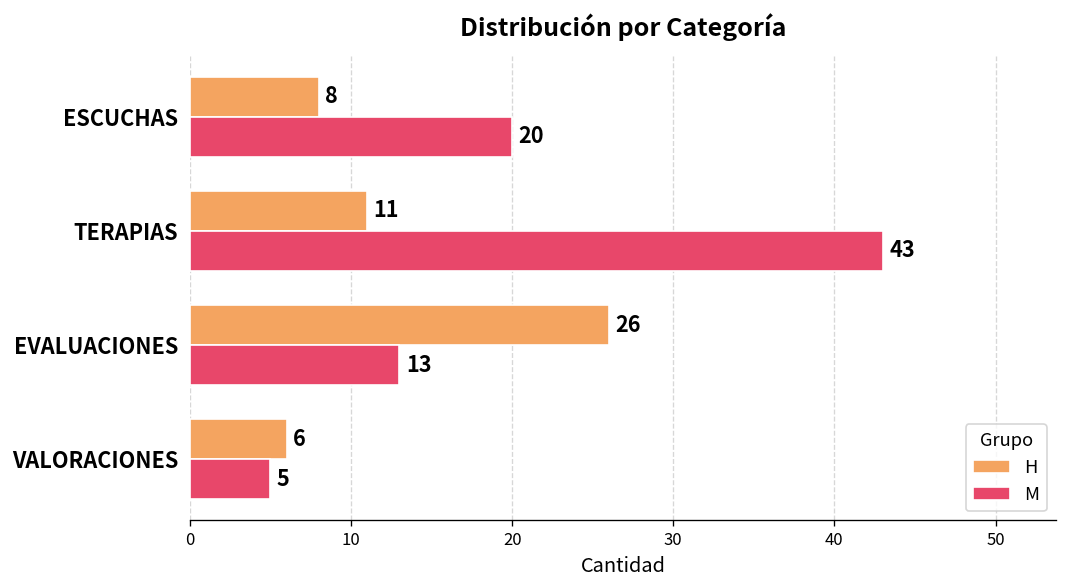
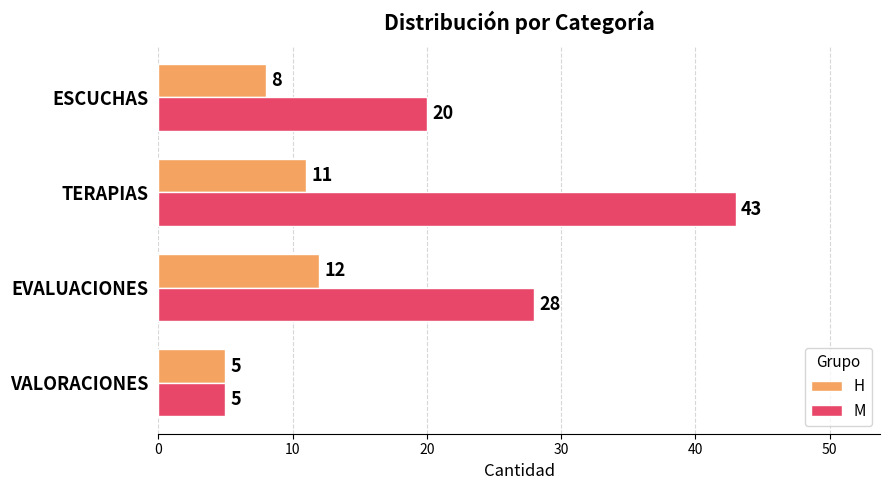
  {
    "H": {
      "ESCUCHAS": 8,
      "TERAPIAS": 11,
-     "EVALUACIONES": 26,
-     "VALORACIONES": 6
+     "EVALUACIONES": 12,
+     "VALORACIONES": 5
    },
    "M": {
      "ESCUCHAS": 20,
      "TERAPIAS": 43,
-     "EVALUACIONES": 13,
+     "EVALUACIONES": 28,
      "VALORACIONES": 5
    }
  }
